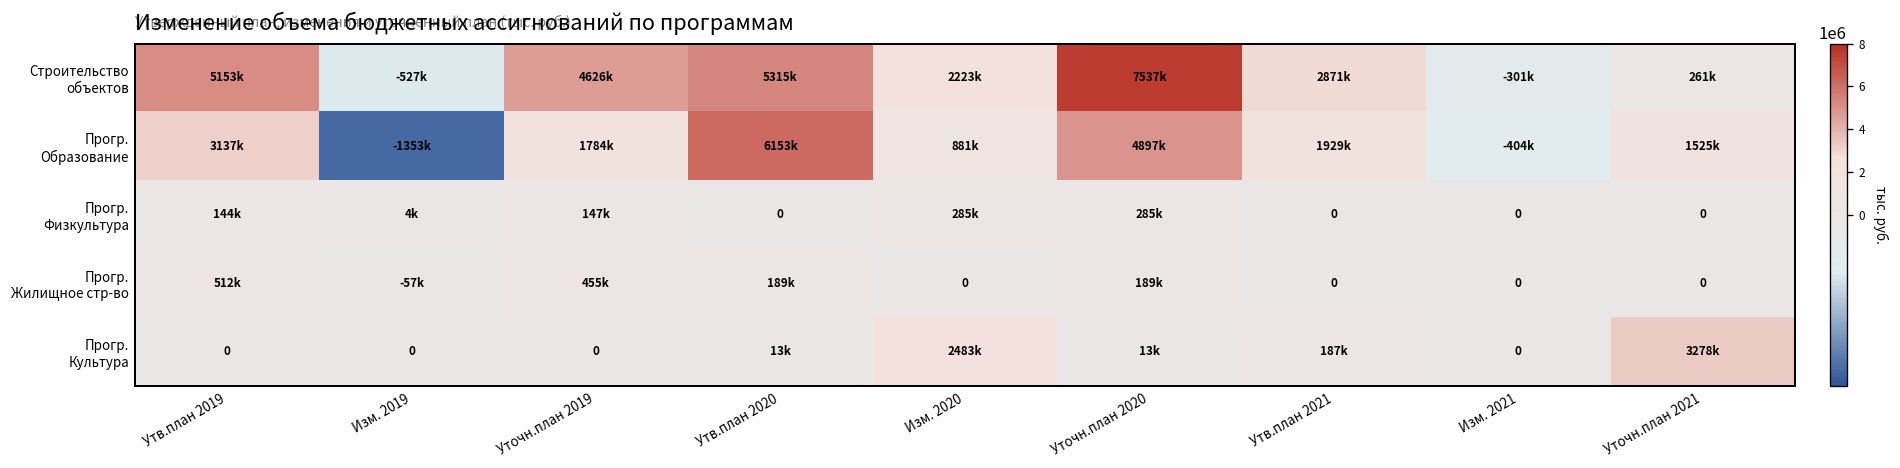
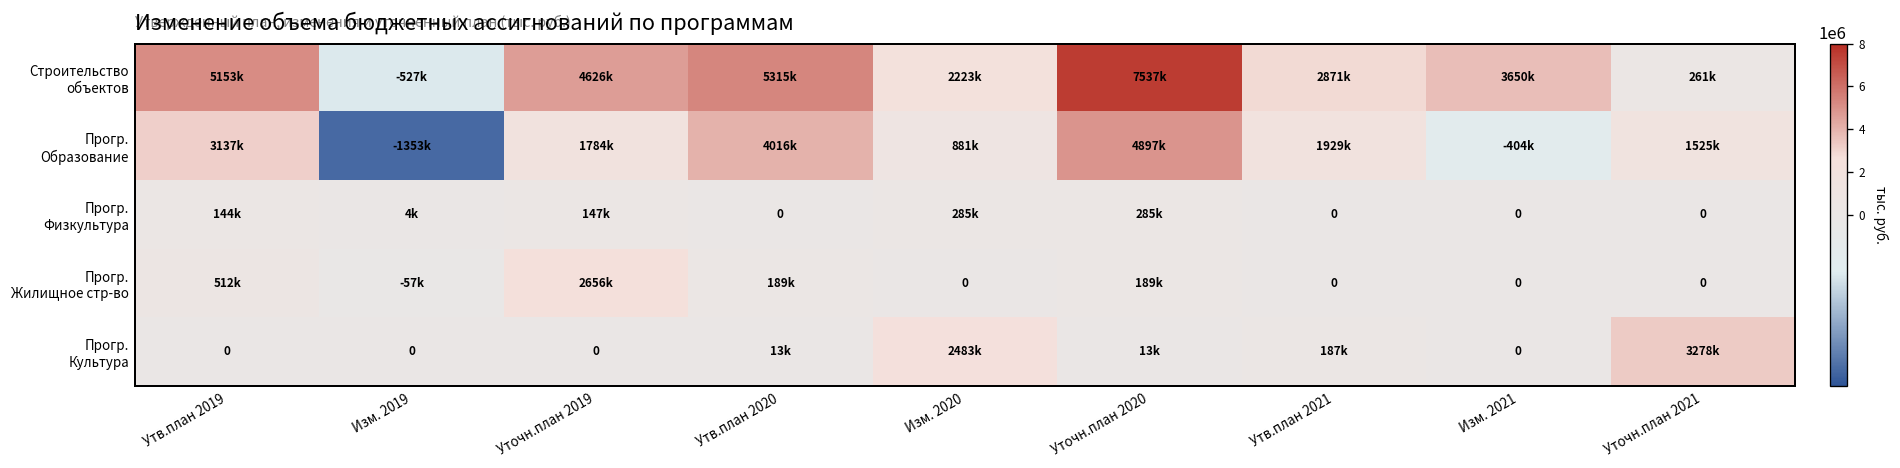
  {
    "Строительство объектов": {
      "Утв.план 2019": "5153k",
      "Изм. 2019": "-527k",
      "Уточн.план 2019": "4626k",
      "Утв.план 2020": "5315k",
      "Изм. 2020": "2223k",
      "Уточн.план 2020": "7537k",
      "Утв.план 2021": "2871k",
-     "Изм. 2021": "-301k",
+     "Изм. 2021": "3650k",
      "Уточн.план 2021": "261k"
    },
    "Прогр. Образование": {
      "Утв.план 2019": "3137k",
      "Изм. 2019": "-1353k",
      "Уточн.план 2019": "1784k",
-     "Утв.план 2020": "6153k",
+     "Утв.план 2020": "4016k",
      "Изм. 2020": "881k",
      "Уточн.план 2020": "4897k",
      "Утв.план 2021": "1929k",
      "Изм. 2021": "-404k",
      "Уточн.план 2021": "1525k"
    },
    "Прогр. Физкультура": {
      "Утв.план 2019": "144k",
      "Изм. 2019": "4k",
      "Уточн.план 2019": "147k",
      "Утв.план 2020": "0",
      "Изм. 2020": "285k",
      "Уточн.план 2020": "285k",
      "Утв.план 2021": "0",
      "Изм. 2021": "0",
      "Уточн.план 2021": "0"
    },
    "Прогр. Жилищное стр-во": {
      "Утв.план 2019": "512k",
      "Изм. 2019": "-57k",
-     "Уточн.план 2019": "455k",
+     "Уточн.план 2019": "2656k",
      "Утв.план 2020": "189k",
      "Изм. 2020": "0",
      "Уточн.план 2020": "189k",
      "Утв.план 2021": "0",
      "Изм. 2021": "0",
      "Уточн.план 2021": "0"
    },
    "Прогр. Культура": {
      "Утв.план 2019": "0",
      "Изм. 2019": "0",
      "Уточн.план 2019": "0",
      "Утв.план 2020": "13k",
      "Изм. 2020": "2483k",
      "Уточн.план 2020": "13k",
      "Утв.план 2021": "187k",
      "Изм. 2021": "0",
      "Уточн.план 2021": "3278k"
    }
  }
